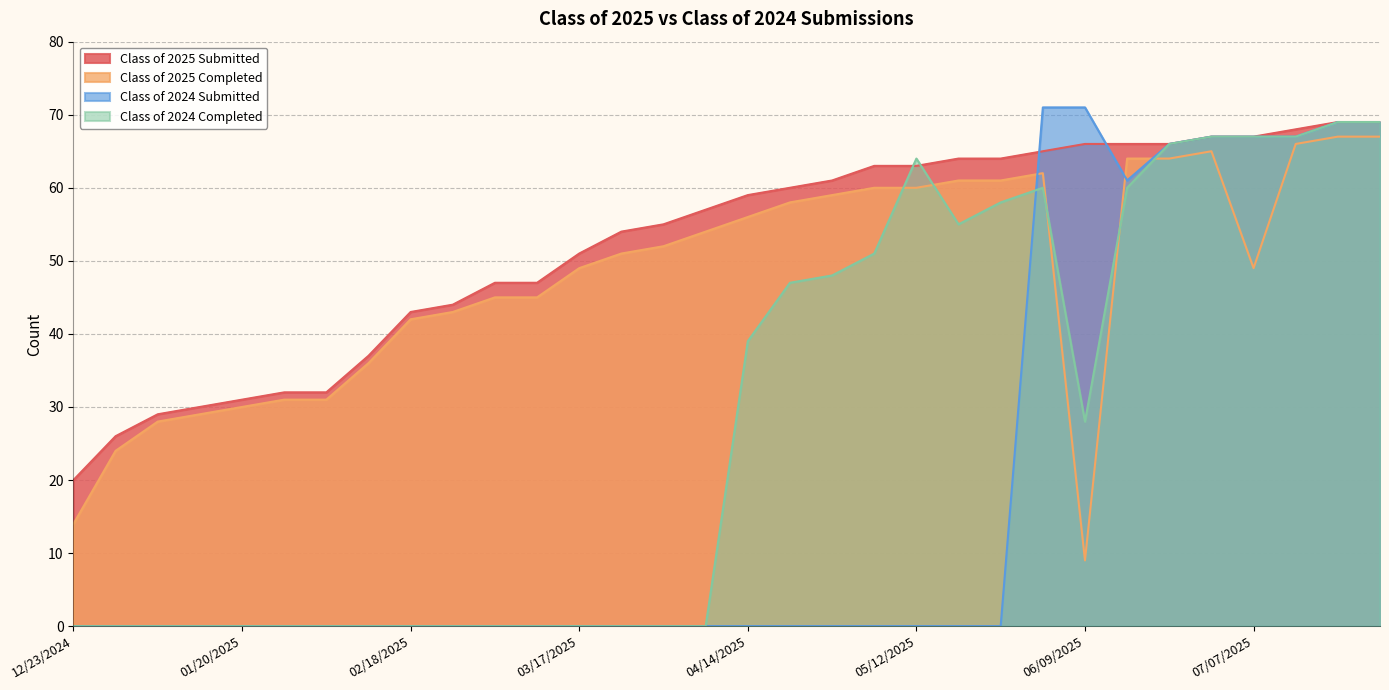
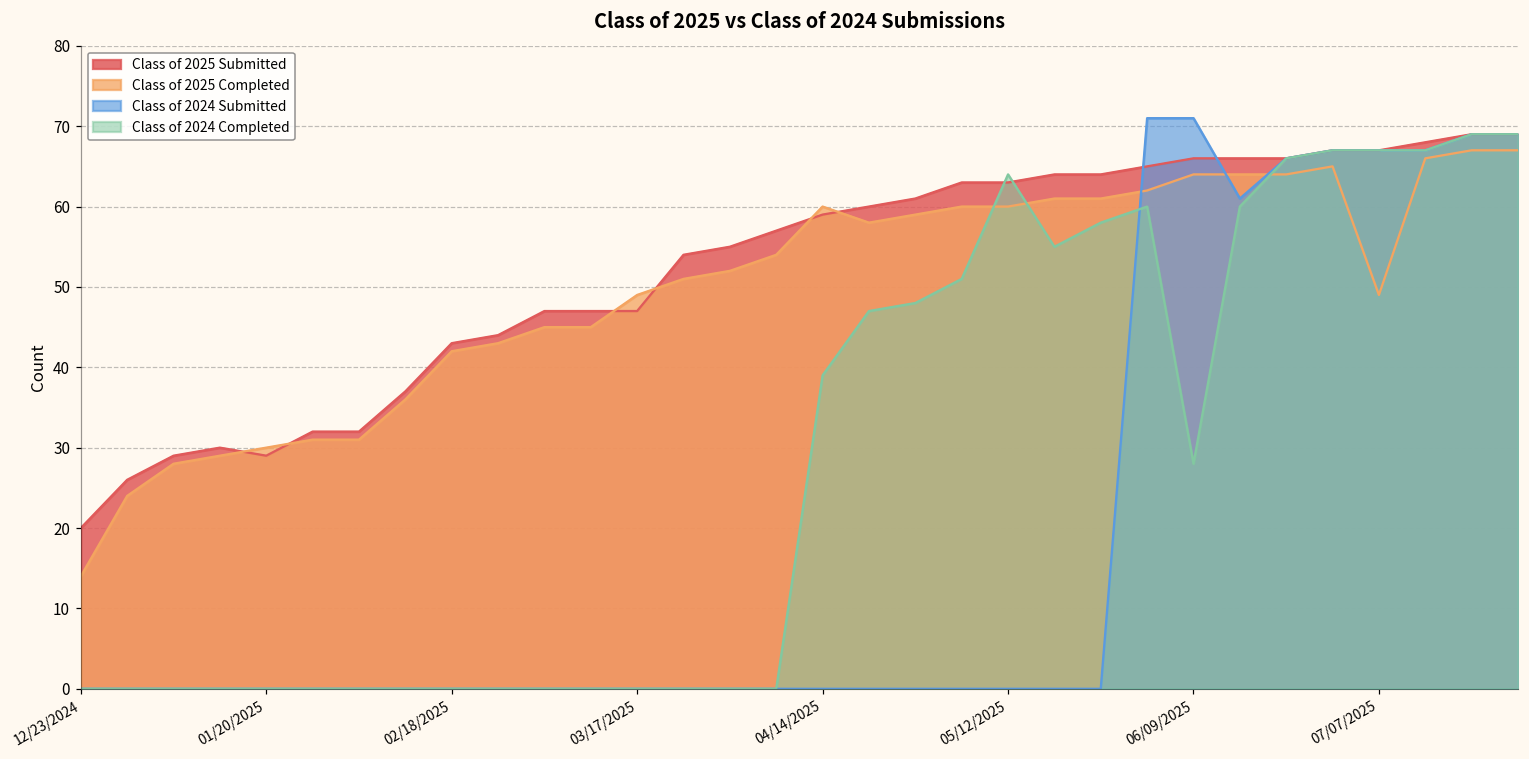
  {
    "Class of 2025 Submitted": {
      "12/23/2024": 20,
-     "01/20/2025": 31,
+     "01/20/2025": 29,
      "02/18/2025": 43,
-     "03/17/2025": 51,
+     "03/17/2025": 47,
      "04/14/2025": 59,
      "05/12/2025": 63,
      "06/09/2025": 66
    },
    "Class of 2025 Completed": {
      "12/23/2024": 14,
      "01/20/2025": 30,
      "02/18/2025": 42,
      "03/17/2025": 49,
-     "04/14/2025": 56,
+     "04/14/2025": 60,
      "05/12/2025": 60,
-     "06/09/2025": 9,
+     "06/09/2025": 64,
      "07/07/2025": 49
    },
    "Class of 2024 Submitted": {
      "04/14/2025": 0,
      "05/12/2025": 0,
      "06/09/2025": 71
    },
    "Class of 2024 Completed": {
      "04/14/2025": 39,
      "05/12/2025": 64,
      "06/09/2025": 28
    }
  }
